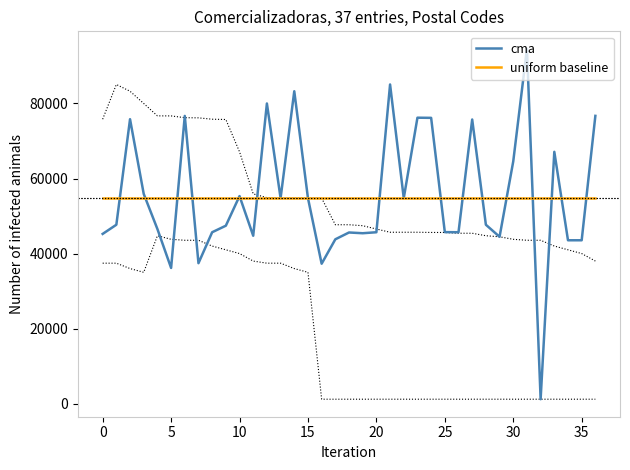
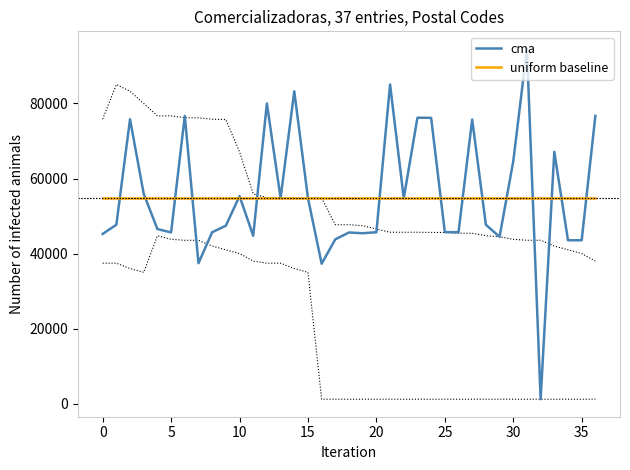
  {
    "cma": {
      "0": 45000,
-     "5": 36000,
+     "5": 46000,
      "20": 46000,
      "30": 65000,
      "35": 44000
    },
    "uniform baseline": {
      "0": 55000,
      "5": 55000,
      "20": 55000,
      "25": 55000,
      "30": 55000,
      "35": 55000
    }
  }
